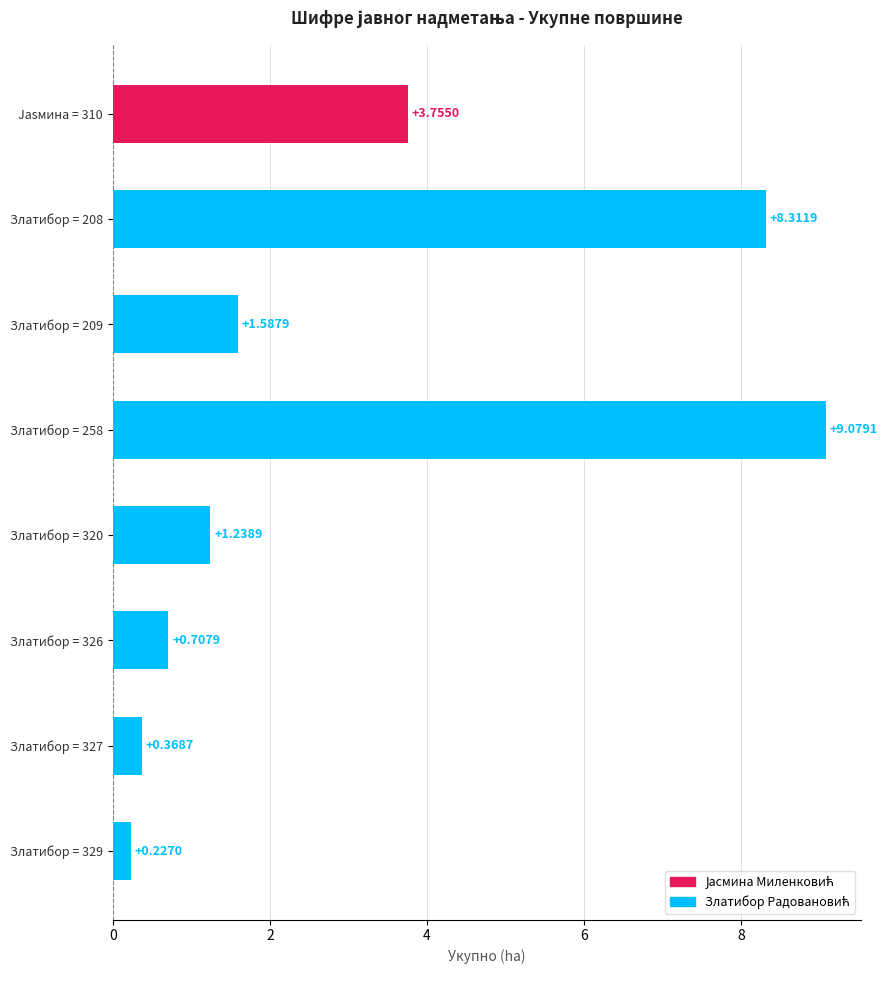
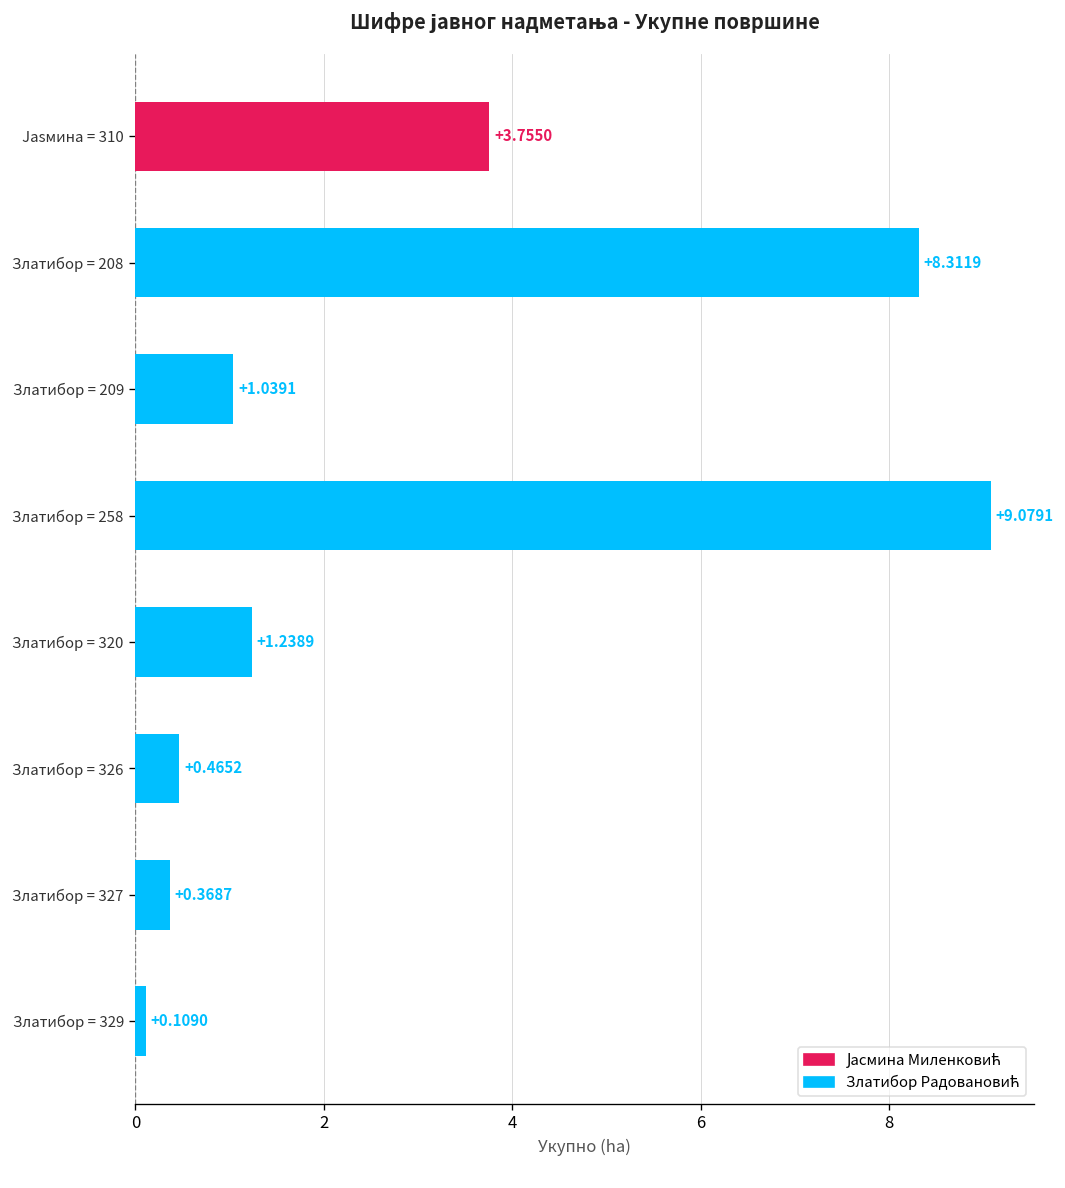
  {
    "Jasмина = 310": "+3.7550",
    "Златибор = 208": "+8.3119",
-   "Златибор = 209": "+1.5879",
+   "Златибор = 209": "+1.0391",
    "Златибор = 258": "+9.0791",
    "Златибор = 320": "+1.2389",
-   "Златибор = 326": "+0.7079",
+   "Златибор = 326": "+0.4652",
    "Златибор = 327": "+0.3687",
-   "Златибор = 329": "+0.2270"
+   "Златибор = 329": "+0.1090"
  }
